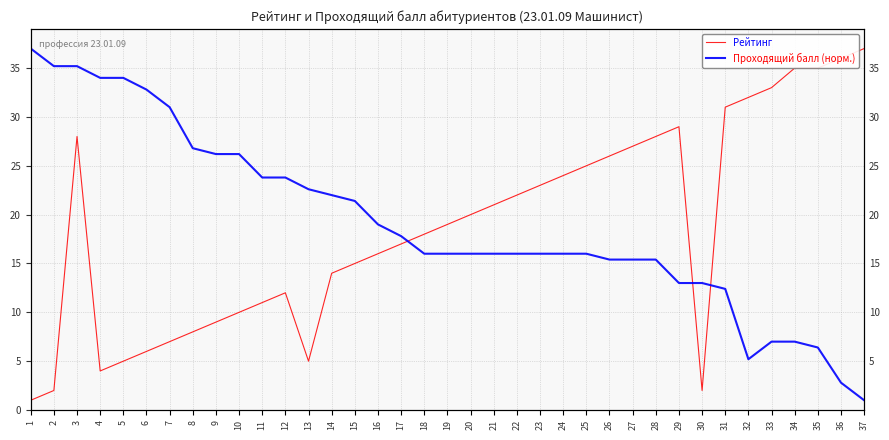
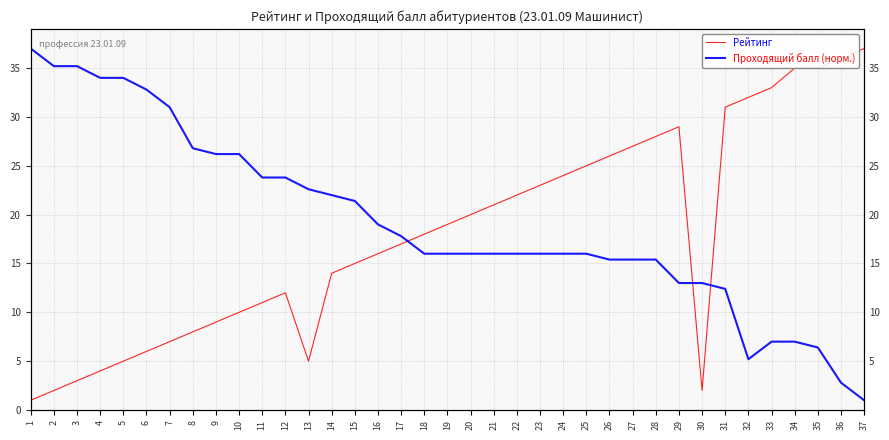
  {
    "Рейтинг": {
      "1": 1,
      "2": 2,
-     "3": 28,
+     "3": 3,
      "4": 4,
      "5": 5,
      "6": 6,
      "7": 7,
      "8": 8,
      "9": 9,
      "10": 10,
      "11": 11,
      "12": 12,
      "13": 5,
      "14": 14,
      "15": 15,
      "16": 16,
      "17": 17,
      "18": 18,
      "19": 19,
      "20": 20,
      "21": 21,
      "22": 22,
      "23": 23,
      "24": 24,
      "25": 25,
      "26": 26,
      "27": 27,
      "28": 28,
      "29": 29,
      "30": 2,
      "31": 31,
      "32": 32,
      "33": 33,
      "34": 35,
      "35": 35,
      "37": 37
    },
    "Проходящий балл (норм.)": {
      "2": 35,
      "3": 35,
      "4": 34,
      "5": 34,
      "6": 33,
      "7": 31,
      "8": 27,
      "9": 26,
      "10": 26,
      "11": 24,
      "12": 24,
      "13": 23,
      "14": 22,
      "15": 21,
      "16": 19,
      "17": 18,
      "18": 16,
      "19": 16,
      "20": 16,
      "21": 16,
      "22": 16,
      "23": 16,
      "24": 16,
      "25": 16,
      "26": 15,
      "27": 15,
      "28": 15,
      "29": 13,
      "30": 13,
      "31": 12,
      "32": 5,
      "33": 7,
      "34": 7,
      "35": 6,
      "36": 3,
      "37": 1
    }
  }
